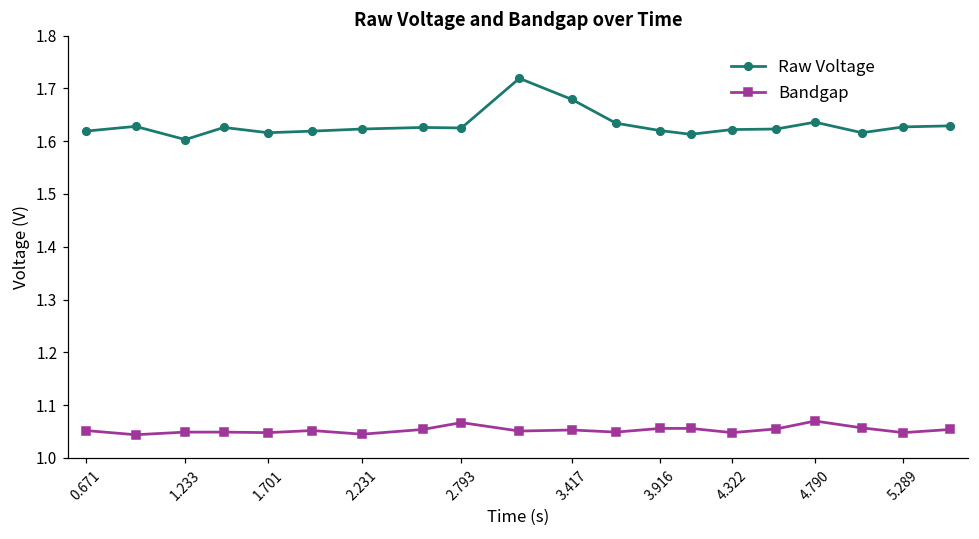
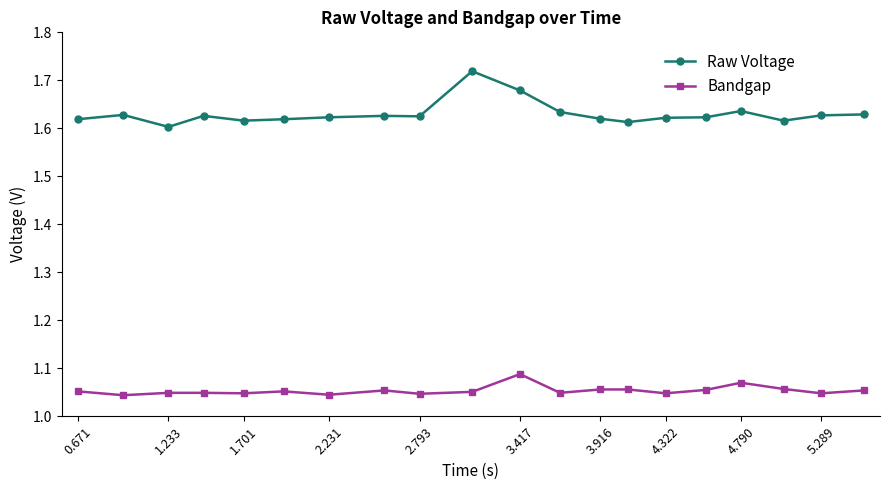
  {
    "Raw Voltage": {
      "0.671": 1.62,
      "1.233": 1.60,
      "1.701": 1.62,
      "2.231": 1.62,
      "2.793": 1.63,
      "3.417": 1.68,
      "3.916": 1.62,
      "4.322": 1.62,
      "4.790": 1.64,
      "5.289": 1.63
    },
    "Bandgap": {
      "0.671": 1.05,
      "1.233": 1.05,
      "1.701": 1.05,
      "2.231": 1.05,
-     "2.793": 1.07,
-     "3.417": 1.05,
+     "2.793": 1.05,
+     "3.417": 1.09,
      "3.916": 1.06,
      "4.322": 1.05,
      "4.790": 1.07,
      "5.289": 1.05
    }
  }
